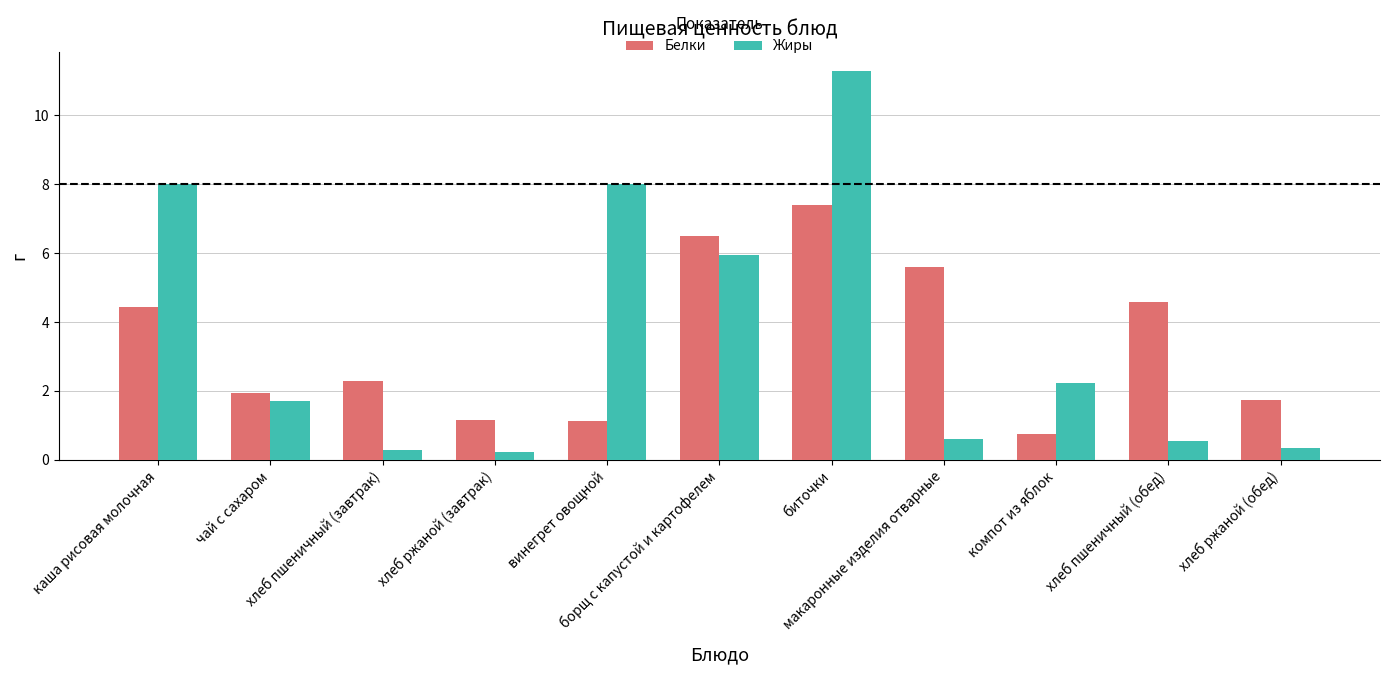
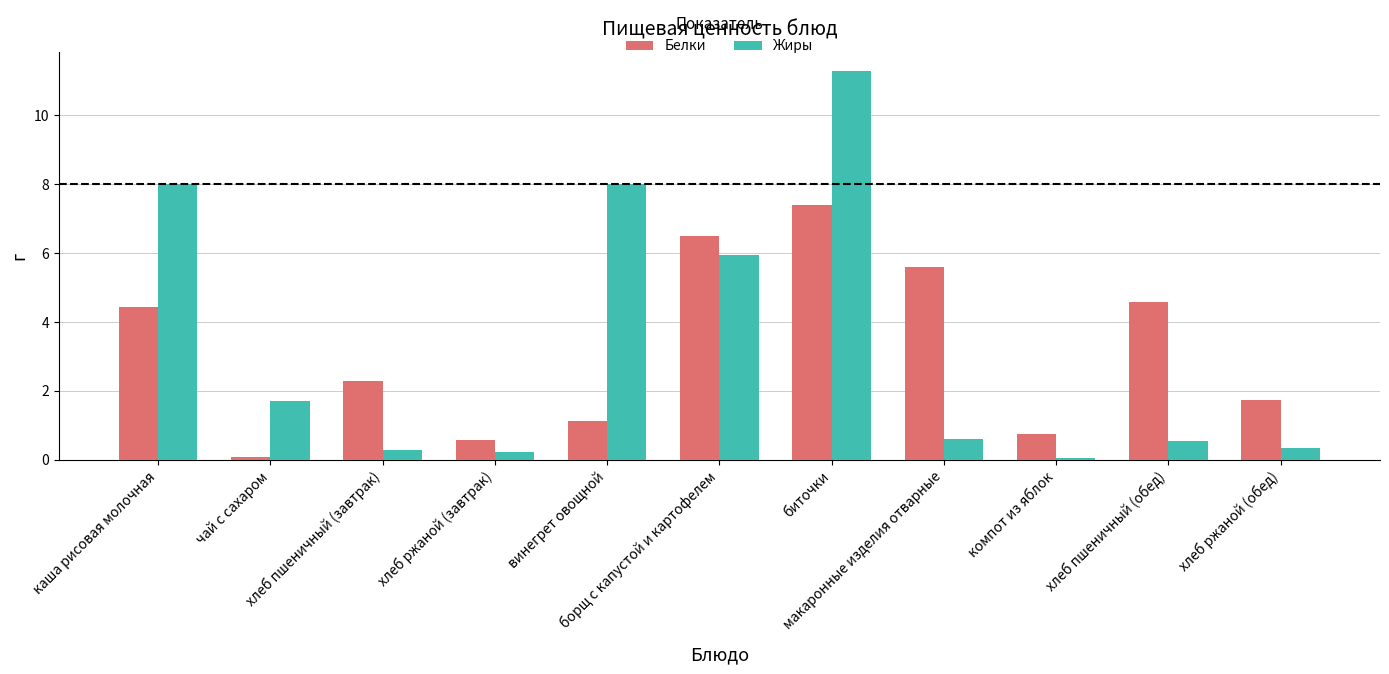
  {
    "Белки": {
      "каша рисовая молочная": 4.4,
-     "чай с сахаром": 1.9,
+     "чай с сахаром": 0.1,
      "хлеб пшеничный (завтрак)": 2.3,
-     "хлеб ржаной (завтрак)": 1.2,
+     "хлеб ржаной (завтрак)": 0.6,
      "винегрет овощной": 1.1,
      "борщ с капустой и картофелем": 6.5,
      "биточки": 7.4,
      "макаронные изделия отварные": 5.6,
      "компот из яблок": 0.8,
      "хлеб пшеничный (обед)": 4.6,
      "хлеб ржаной (обед)": 1.7
    },
    "Жиры": {
      "каша рисовая молочная": 8.0,
      "чай с сахаром": 1.7,
      "хлеб пшеничный (завтрак)": 0.3,
      "хлеб ржаной (завтрак)": 0.2,
      "винегрет овощной": 8.0,
      "борщ с капустой и картофелем": 5.9,
      "биточки": 11.3,
      "макаронные изделия отварные": 0.6,
-     "компот из яблок": 2.2,
+     "компот из яблок": 0.1,
      "хлеб пшеничный (обед)": 0.5,
      "хлеб ржаной (обед)": 0.3
    }
  }
